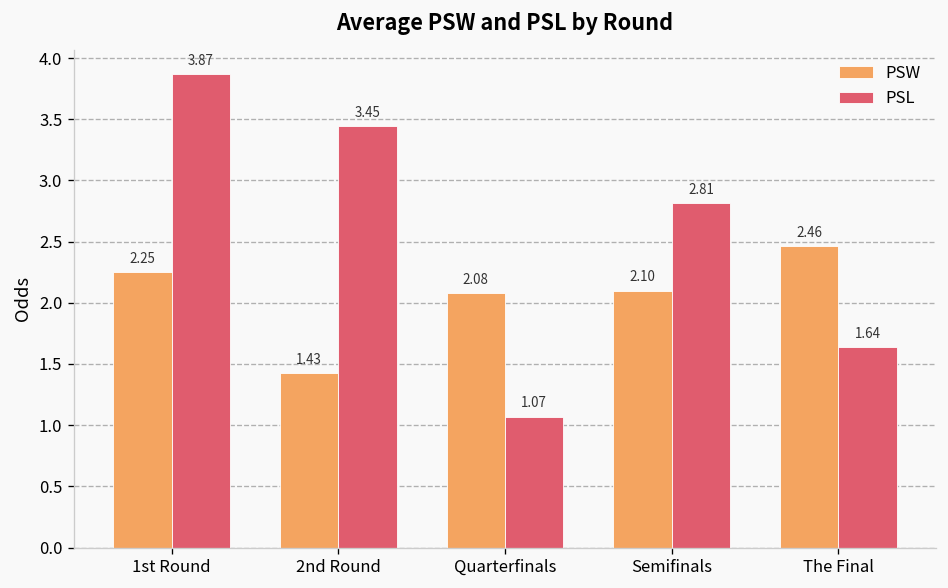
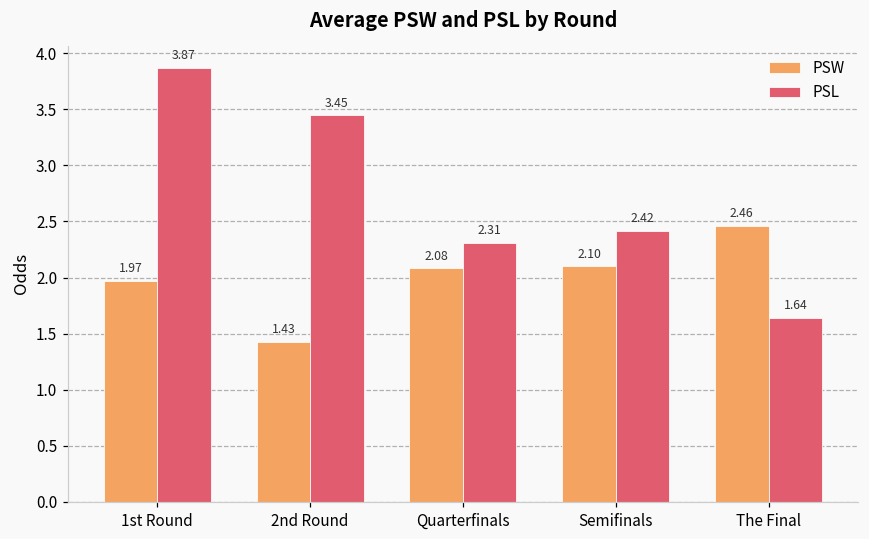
  {
    "PSW": {
-     "1st Round": 2.25,
+     "1st Round": 1.97,
      "2nd Round": 1.43,
      "Quarterfinals": 2.08,
      "Semifinals": 2.10,
      "The Final": 2.46
    },
    "PSL": {
      "1st Round": 3.87,
      "2nd Round": 3.45,
-     "Quarterfinals": 1.07,
-     "Semifinals": 2.81,
+     "Quarterfinals": 2.31,
+     "Semifinals": 2.42,
      "The Final": 1.64
    }
  }
